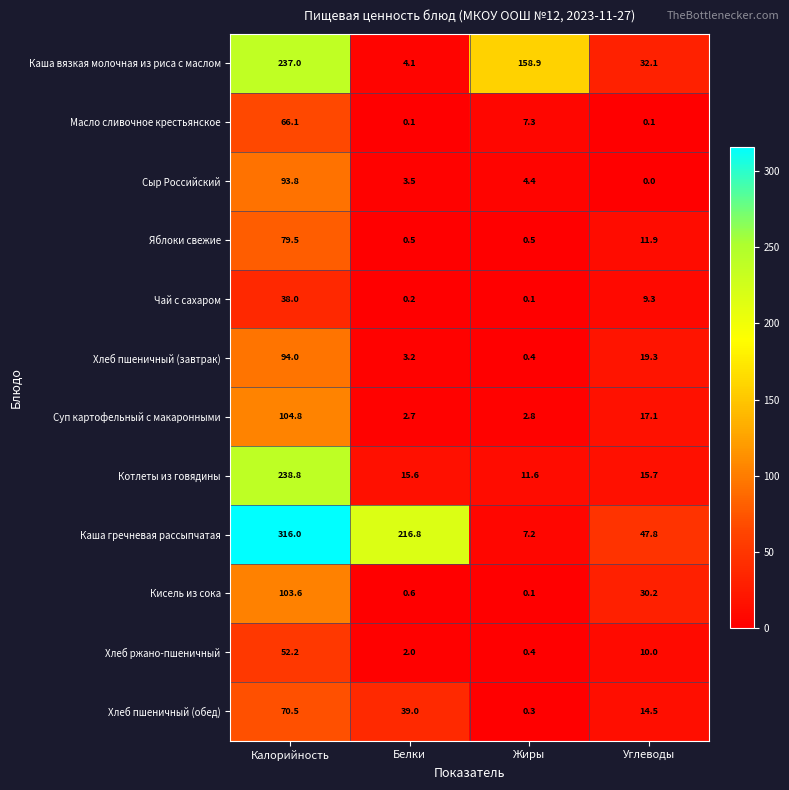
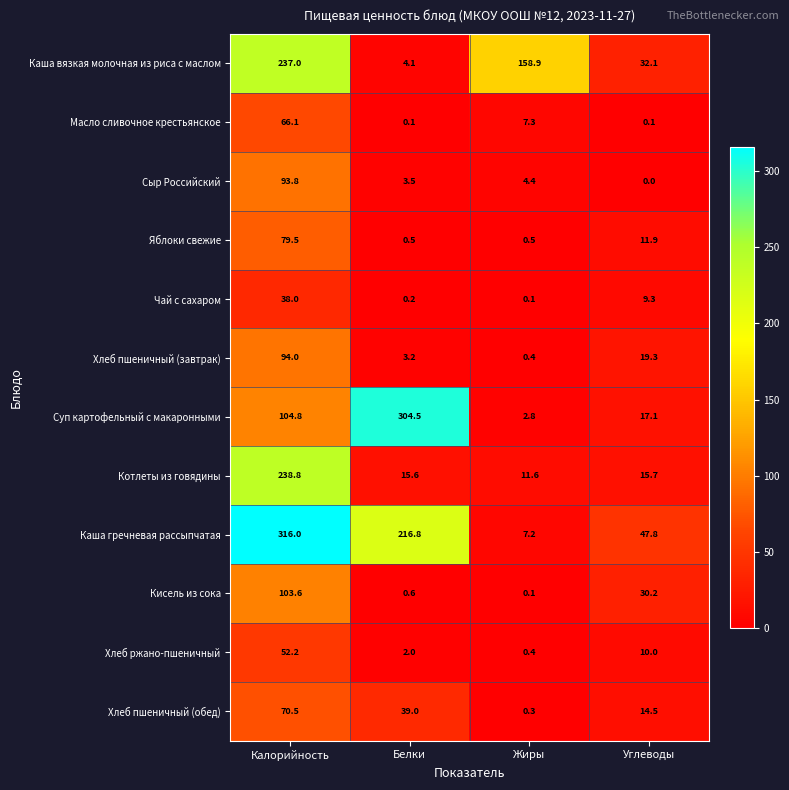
  {
    "Каша вязкая молочная из риса с маслом": {
      "Калорийность": 237.0,
      "Белки": 4.1,
      "Жиры": 158.9,
      "Углеводы": 32.1
    },
    "Масло сливочное крестьянское": {
      "Калорийность": 66.1,
      "Белки": 0.1,
      "Жиры": 7.3,
      "Углеводы": 0.1
    },
    "Сыр Российский": {
      "Калорийность": 93.8,
      "Белки": 3.5,
      "Жиры": 4.4,
      "Углеводы": 0.0
    },
    "Яблоки свежие": {
      "Калорийность": 79.5,
      "Белки": 0.5,
      "Жиры": 0.5,
      "Углеводы": 11.9
    },
    "Чай с сахаром": {
      "Калорийность": 38.0,
      "Белки": 0.2,
      "Жиры": 0.1,
      "Углеводы": 9.3
    },
    "Хлеб пшеничный (завтрак)": {
      "Калорийность": 94.0,
      "Белки": 3.2,
      "Жиры": 0.4,
      "Углеводы": 19.3
    },
    "Суп картофельный с макаронными": {
      "Калорийность": 104.8,
-     "Белки": 2.7,
+     "Белки": 304.5,
      "Жиры": 2.8,
      "Углеводы": 17.1
    },
    "Котлеты из говядины": {
      "Калорийность": 238.8,
      "Белки": 15.6,
      "Жиры": 11.6,
      "Углеводы": 15.7
    },
    "Каша гречневая рассыпчатая": {
      "Калорийность": 316.0,
      "Белки": 216.8,
      "Жиры": 7.2,
      "Углеводы": 47.8
    },
    "Кисель из сока": {
      "Калорийность": 103.6,
      "Белки": 0.6,
      "Жиры": 0.1,
      "Углеводы": 30.2
    },
    "Хлеб ржано-пшеничный": {
      "Калорийность": 52.2,
      "Белки": 2.0,
      "Жиры": 0.4,
      "Углеводы": 10.0
    },
    "Хлеб пшеничный (обед)": {
      "Калорийность": 70.5,
      "Белки": 39.0,
      "Жиры": 0.3,
      "Углеводы": 14.5
    }
  }
